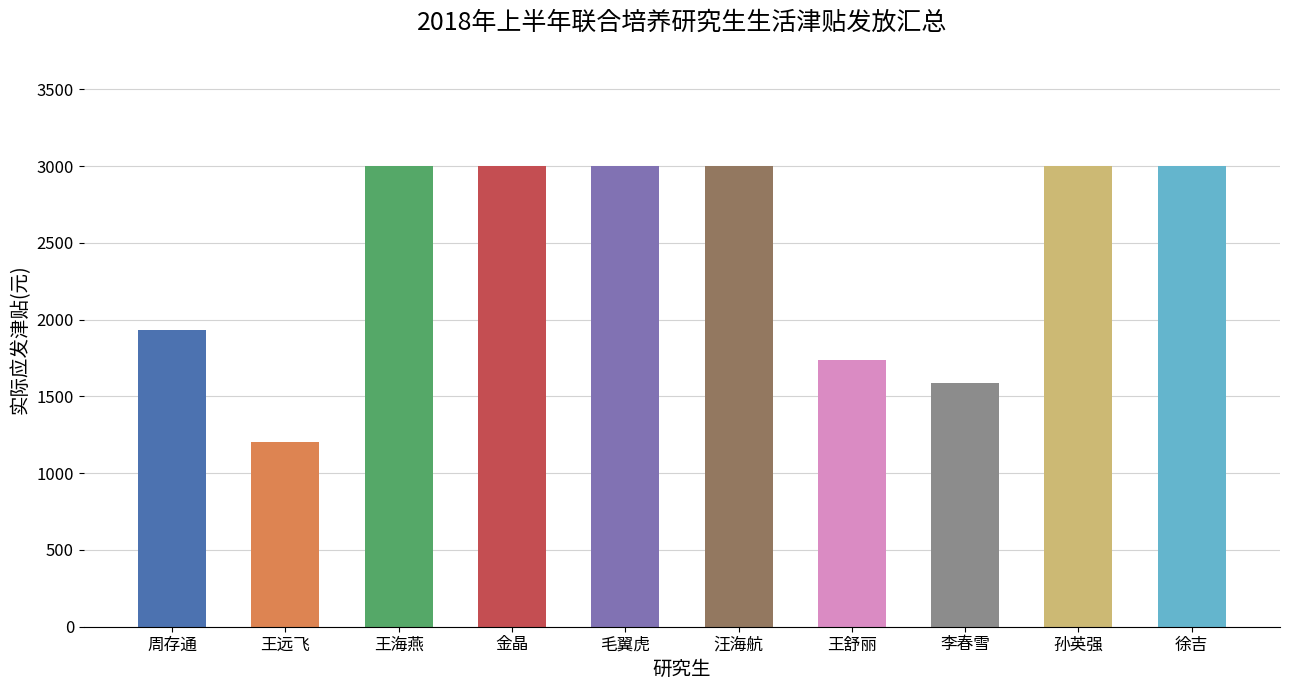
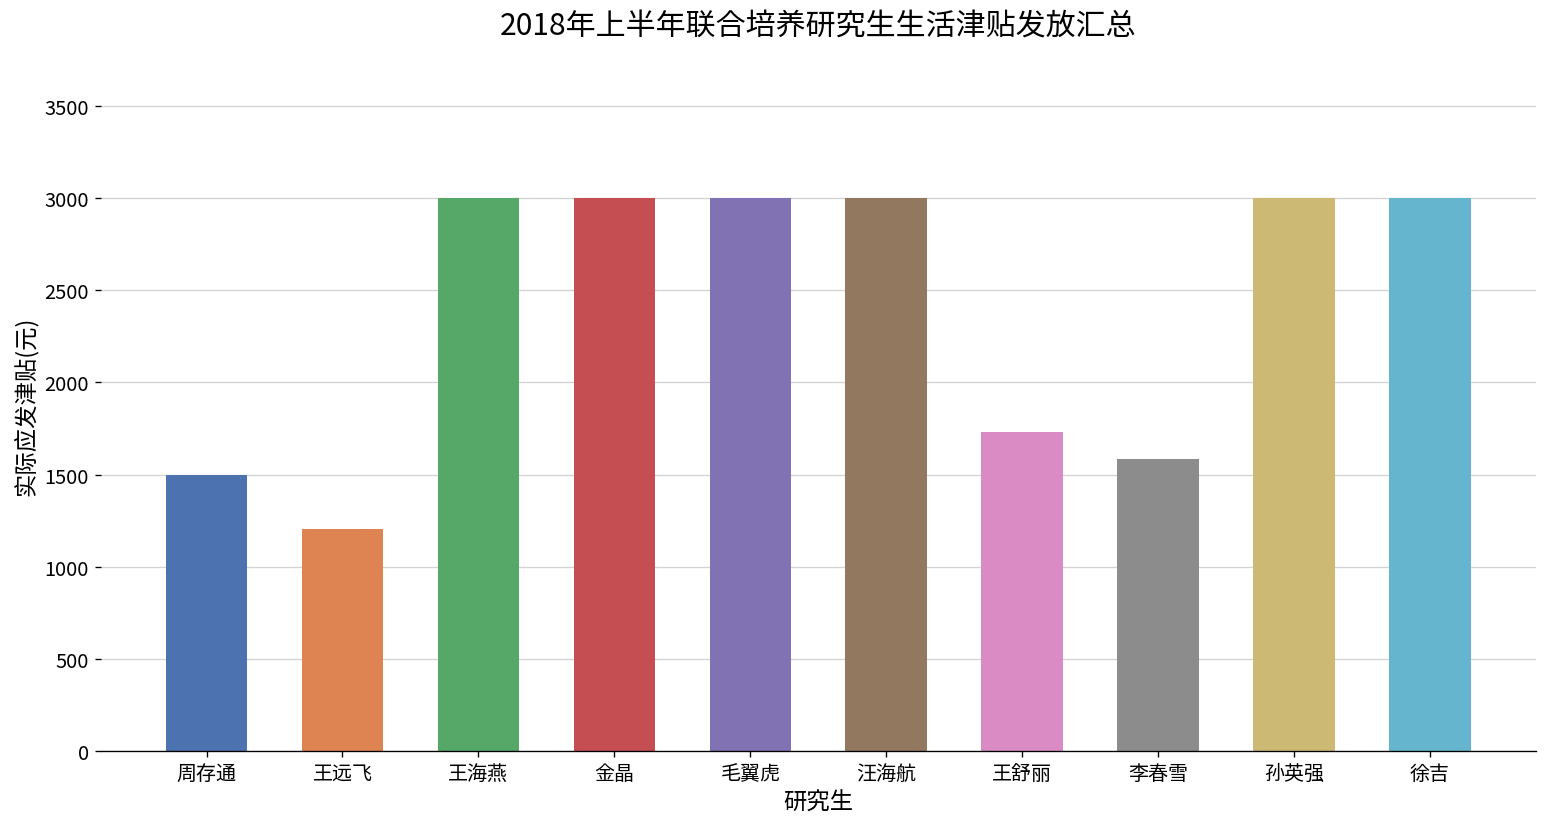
  {
-   "周存通": 1930,
+   "周存通": 1500,
    "王远飞": 1200,
    "王海燕": 3000,
    "金晶": 3000,
    "毛翼虎": 3000,
    "汪海航": 3000,
    "王舒丽": 1730,
    "李春雪": 1580,
    "孙英强": 3000,
    "徐吉": 3000
  }
